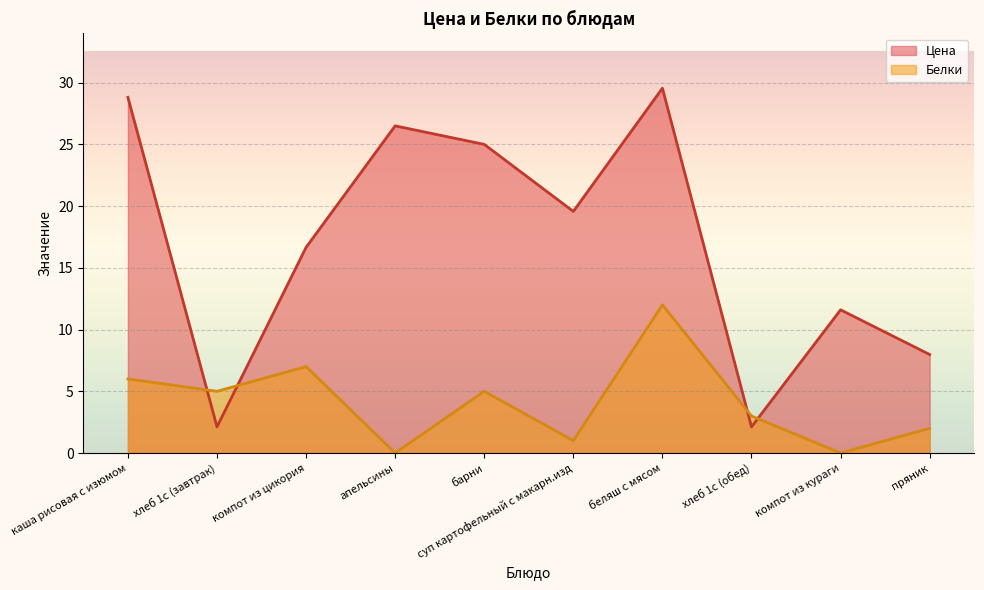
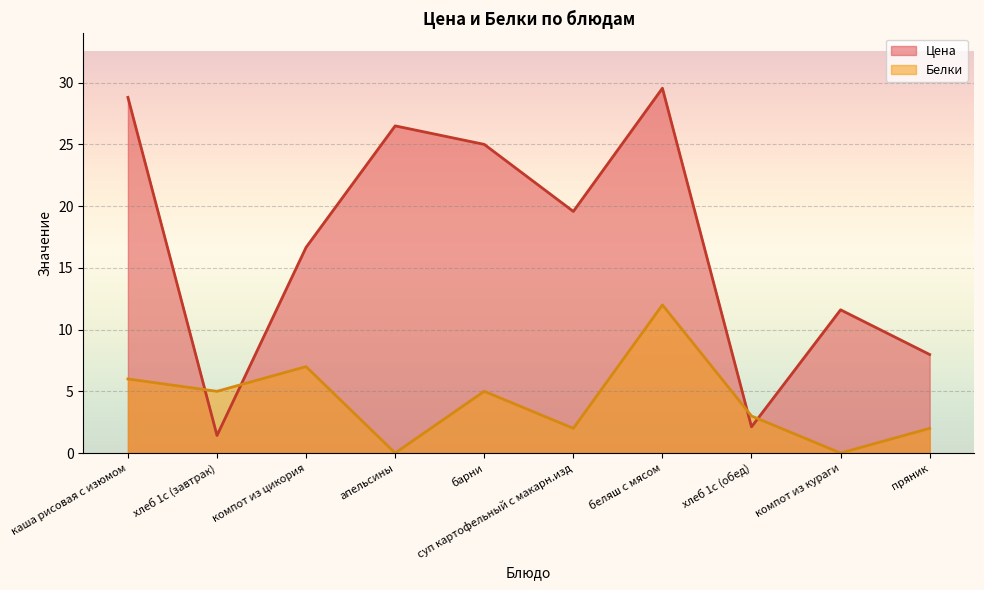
  {
    "Цена": {
      "каша рисовая с изюмом": 28.8,
-     "хлеб 1с (завтрак)": 2.1,
+     "хлеб 1с (завтрак)": 1.4,
      "компот из цикория": 16.7,
      "апельсины": 26.5,
      "барни": 25.0,
      "суп картофельный с макарн.изд": 19.6,
      "беляш с мясом": 29.6,
      "хлеб 1с (обед)": 2.1,
      "компот из кураги": 11.6,
      "пряник": 8.0
    },
    "Белки": {
      "каша рисовая с изюмом": 6,
      "хлеб 1с (завтрак)": 5,
      "компот из цикория": 7,
      "апельсины": 0,
      "барни": 5,
-     "суп картофельный с макарн.изд": 1,
+     "суп картофельный с макарн.изд": 2,
      "беляш с мясом": 12,
      "хлеб 1с (обед)": 3,
      "компот из кураги": 0,
      "пряник": 2
    }
  }
